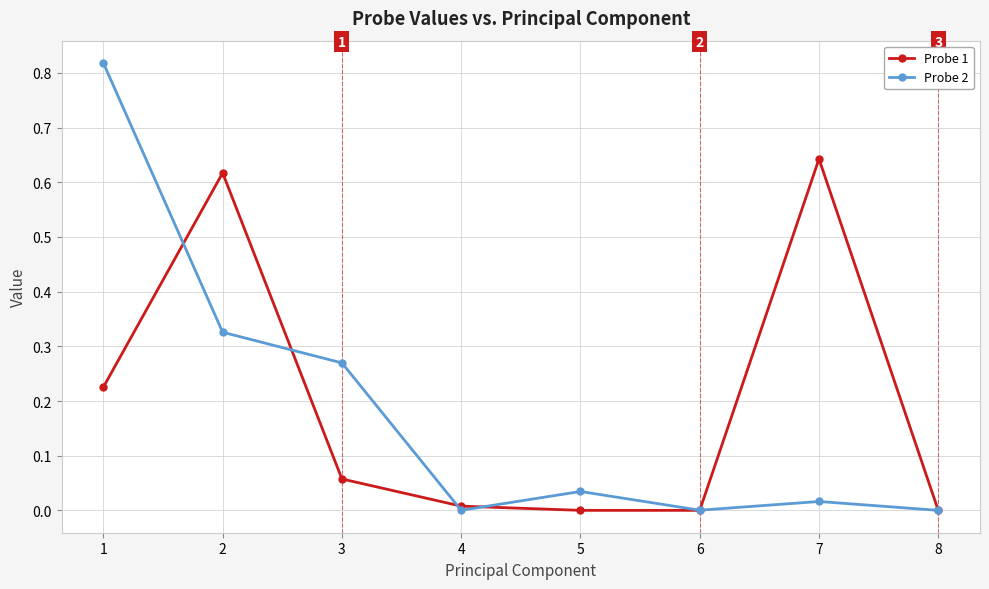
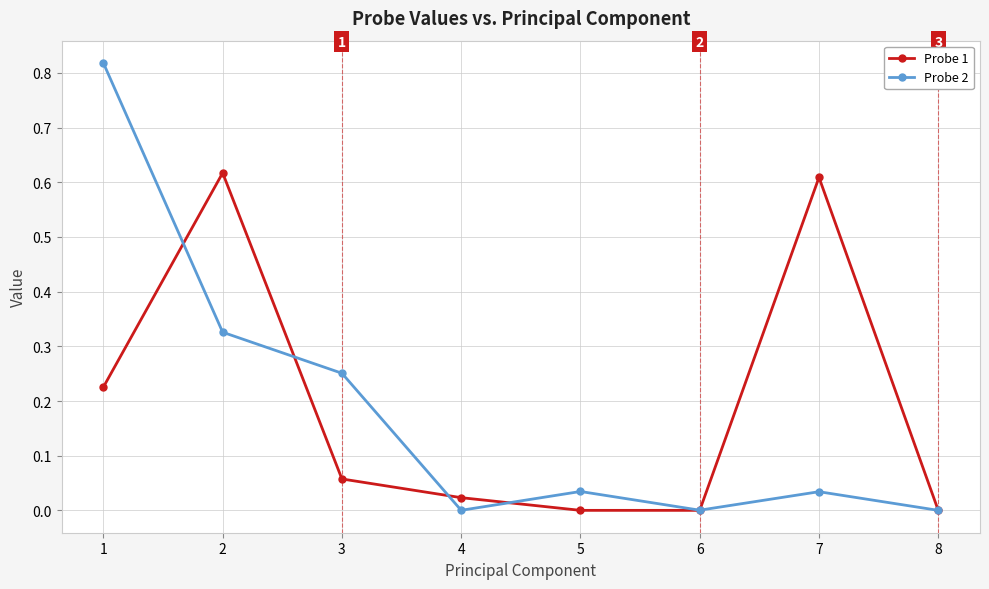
  {
    "Probe 1": {
      "1": 0.23,
      "2": 0.62,
      "3": 0.06,
-     "4": 0.01,
+     "4": 0.02,
      "5": 0.00,
-     "7": 0.64
+     "7": 0.61
    },
    "Probe 2": {
      "1": 0.82,
      "2": 0.33,
-     "3": 0.27,
+     "3": 0.25,
      "4": 0.00,
      "5": 0.03,
-     "7": 0.02
+     "7": 0.03
    }
  }
